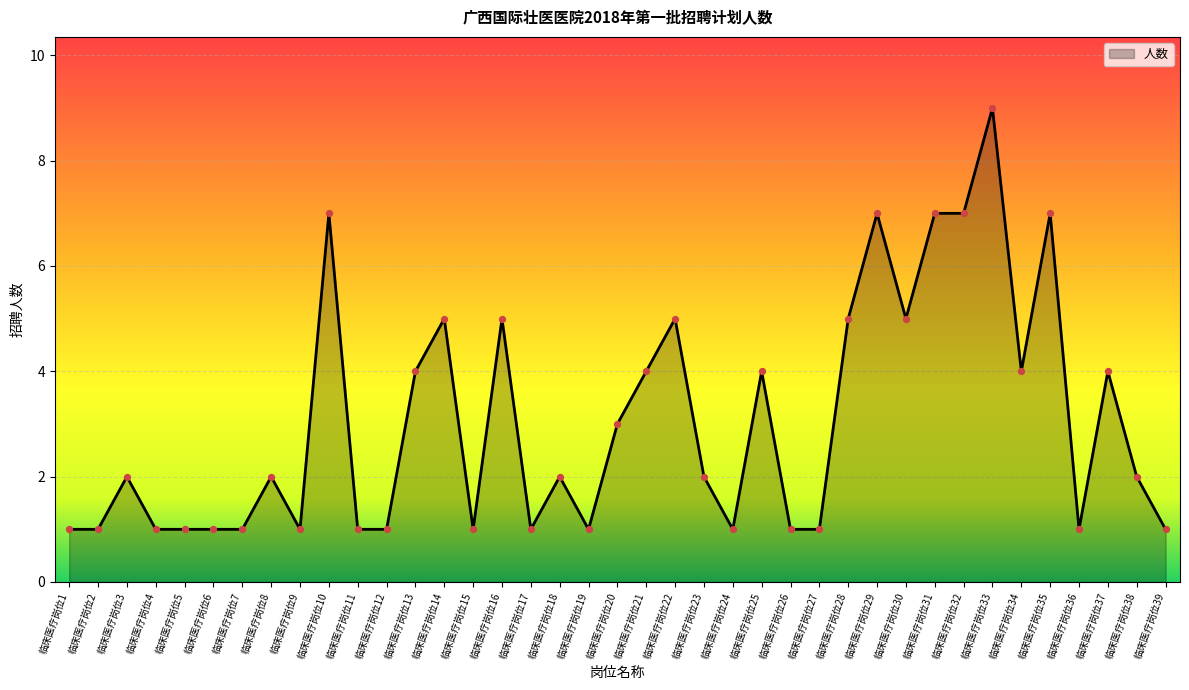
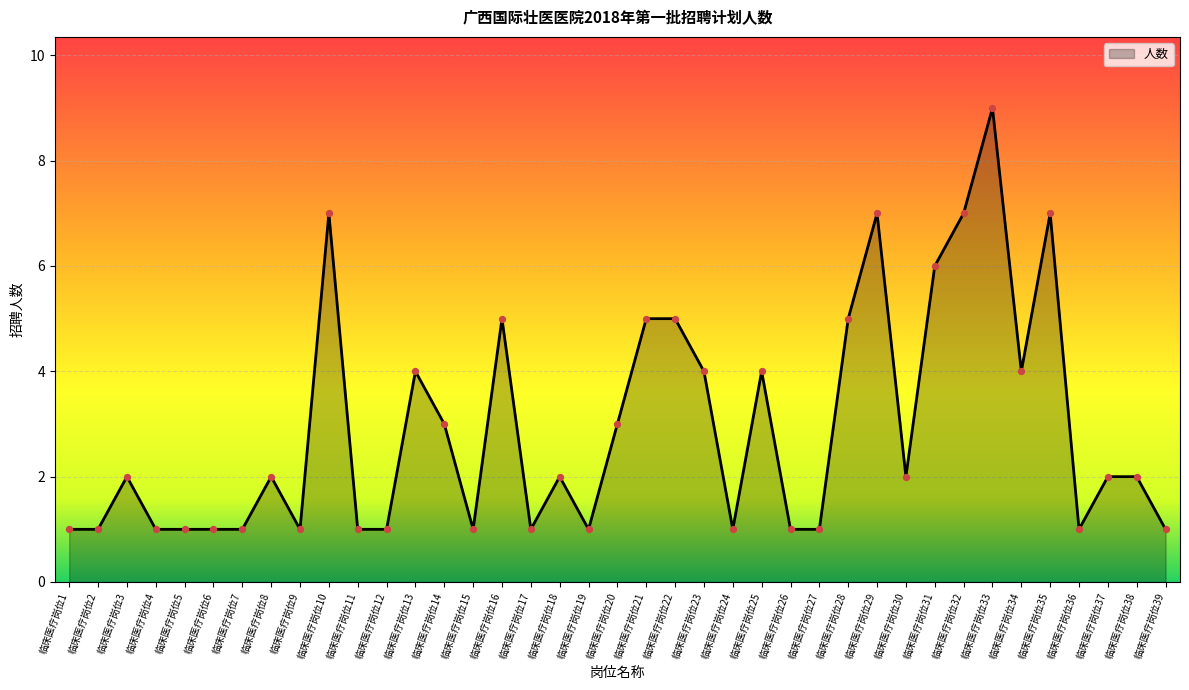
  {
    "临床医疗岗位1": 1,
    "临床医疗岗位2": 1,
    "临床医疗岗位3": 2,
    "临床医疗岗位4": 1,
    "临床医疗岗位5": 1,
    "临床医疗岗位6": 1,
    "临床医疗岗位7": 1,
    "临床医疗岗位8": 2,
    "临床医疗岗位9": 1,
    "临床医疗岗位10": 7,
    "临床医疗岗位11": 1,
    "临床医疗岗位12": 1,
    "临床医疗岗位13": 4,
-   "临床医疗岗位14": 5,
+   "临床医疗岗位14": 3,
    "临床医疗岗位15": 1,
    "临床医疗岗位16": 5,
    "临床医疗岗位17": 1,
    "临床医疗岗位18": 2,
    "临床医疗岗位19": 1,
    "临床医疗岗位20": 3,
-   "临床医疗岗位21": 4,
+   "临床医疗岗位21": 5,
    "临床医疗岗位22": 5,
-   "临床医疗岗位23": 2,
+   "临床医疗岗位23": 4,
    "临床医疗岗位24": 1,
    "临床医疗岗位25": 4,
    "临床医疗岗位26": 1,
    "临床医疗岗位27": 1,
    "临床医疗岗位28": 5,
    "临床医疗岗位29": 7,
-   "临床医疗岗位30": 5,
-   "临床医疗岗位31": 7,
+   "临床医疗岗位30": 2,
+   "临床医疗岗位31": 6,
    "临床医疗岗位32": 7,
    "临床医疗岗位33": 9,
    "临床医疗岗位34": 4,
    "临床医疗岗位35": 7,
    "临床医疗岗位36": 1,
-   "临床医疗岗位37": 4,
+   "临床医疗岗位37": 2,
    "临床医疗岗位38": 2,
    "临床医疗岗位39": 1
  }
